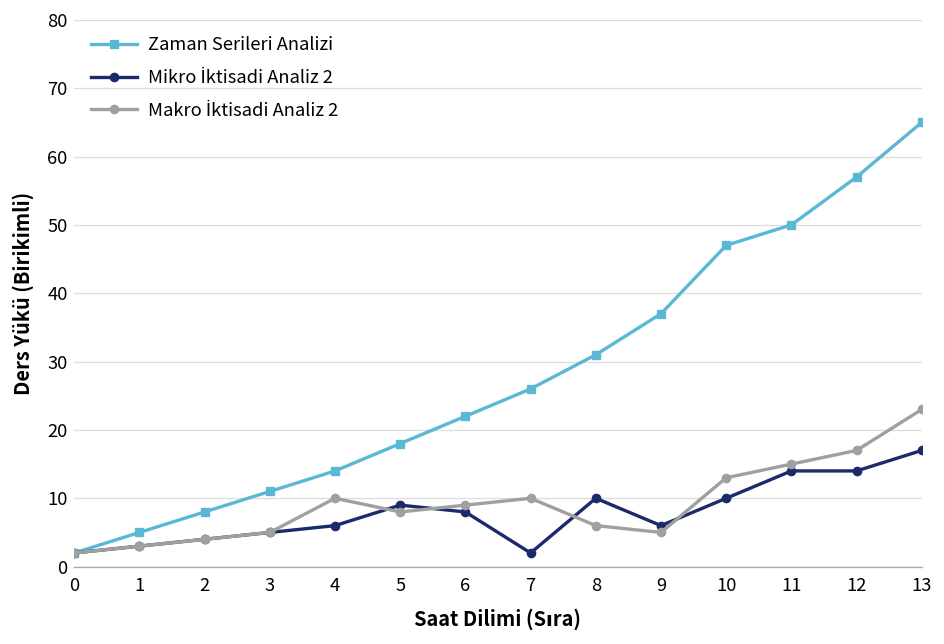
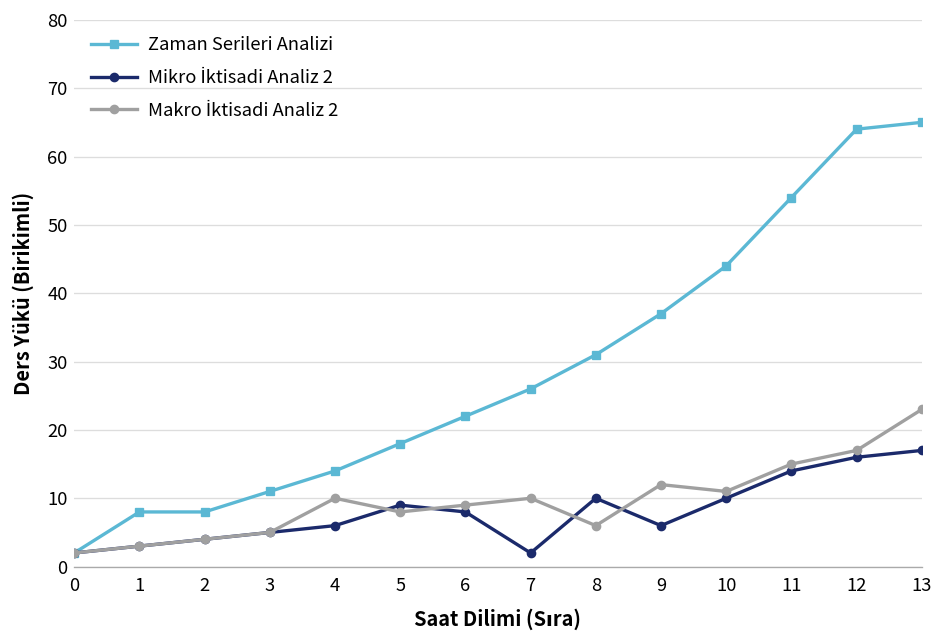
  {
    "Zaman Serileri Analizi": {
-     "1": 5,
+     "1": 8,
      "2": 8,
      "3": 11,
      "4": 14,
      "5": 18,
      "6": 22,
      "7": 26,
      "8": 31,
      "9": 37,
-     "10": 47,
-     "11": 50,
-     "12": 57,
+     "10": 44,
+     "11": 54,
+     "12": 64,
      "13": 65
    },
    "Mikro İktisadi Analiz 2": {
      "4": 6,
      "5": 9,
      "6": 8,
      "7": 2,
      "8": 10,
      "9": 6,
      "10": 10,
      "11": 14,
-     "12": 14,
+     "12": 16,
      "13": 17
    },
    "Makro İktisadi Analiz 2": {
      "4": 10,
      "5": 8,
      "6": 9,
      "7": 10,
      "8": 6,
-     "9": 5,
-     "10": 13,
+     "9": 12,
+     "10": 11,
      "11": 15,
      "12": 17,
      "13": 23
    }
  }
